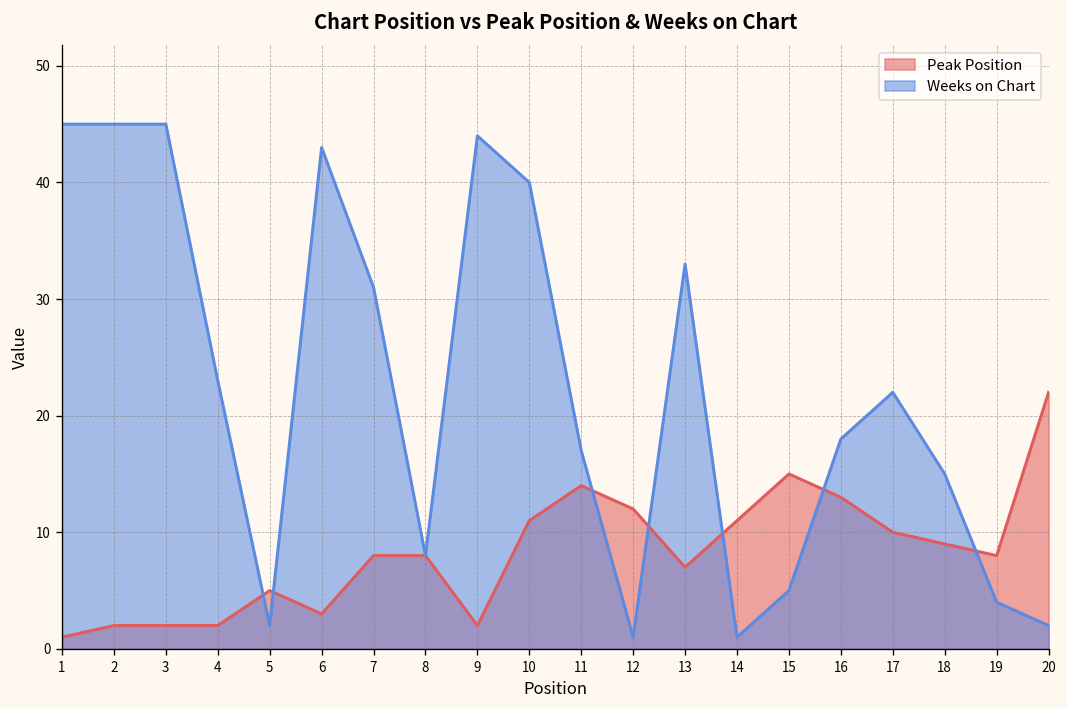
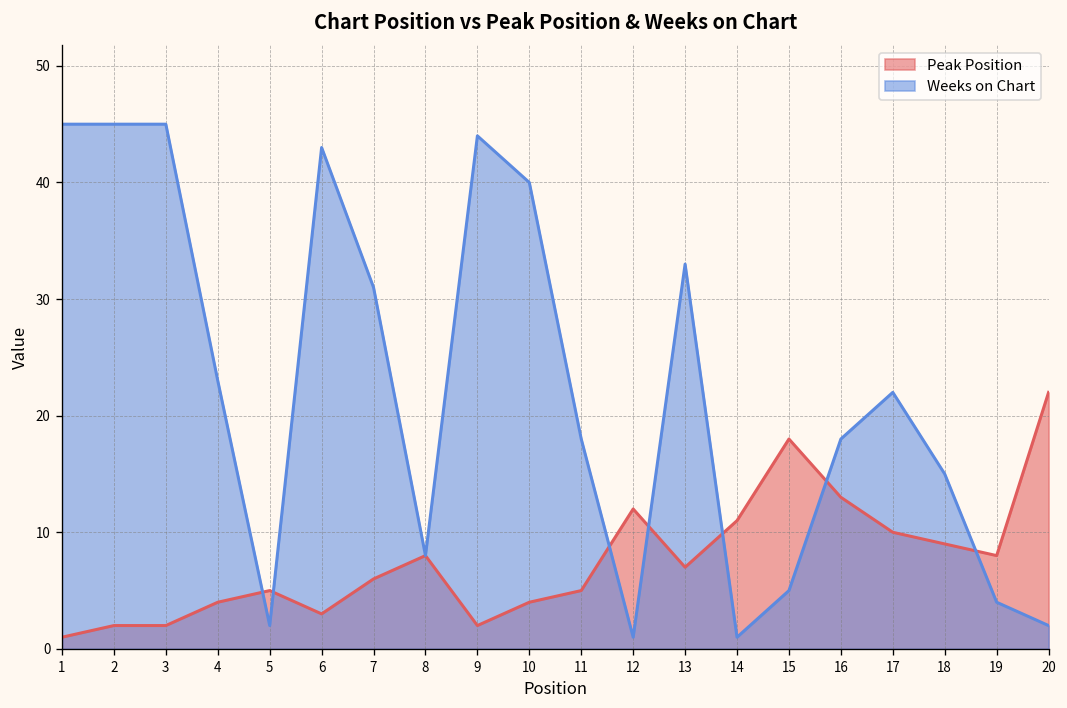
  {
    "Peak Position": {
      "1": 1,
      "2": 2,
      "3": 2,
-     "4": 2,
+     "4": 4,
      "5": 5,
      "6": 3,
-     "7": 8,
+     "7": 6,
      "9": 2,
-     "10": 11,
-     "11": 14,
+     "10": 4,
+     "11": 5,
      "12": 12,
      "13": 7,
      "14": 11,
-     "15": 15,
+     "15": 18,
      "16": 13,
      "17": 10,
      "18": 9,
      "19": 8,
      "20": 22
    },
    "Weeks on Chart": {
      "1": 45,
      "2": 45,
      "3": 45,
      "4": 23,
      "5": 2,
      "6": 43,
      "7": 31,
      "9": 44,
      "10": 40,
-     "11": 17,
+     "11": 18,
      "12": 1,
      "13": 33,
      "14": 1,
      "15": 5,
      "16": 18,
      "17": 22,
      "18": 15,
      "19": 4,
      "20": 2
    }
  }
